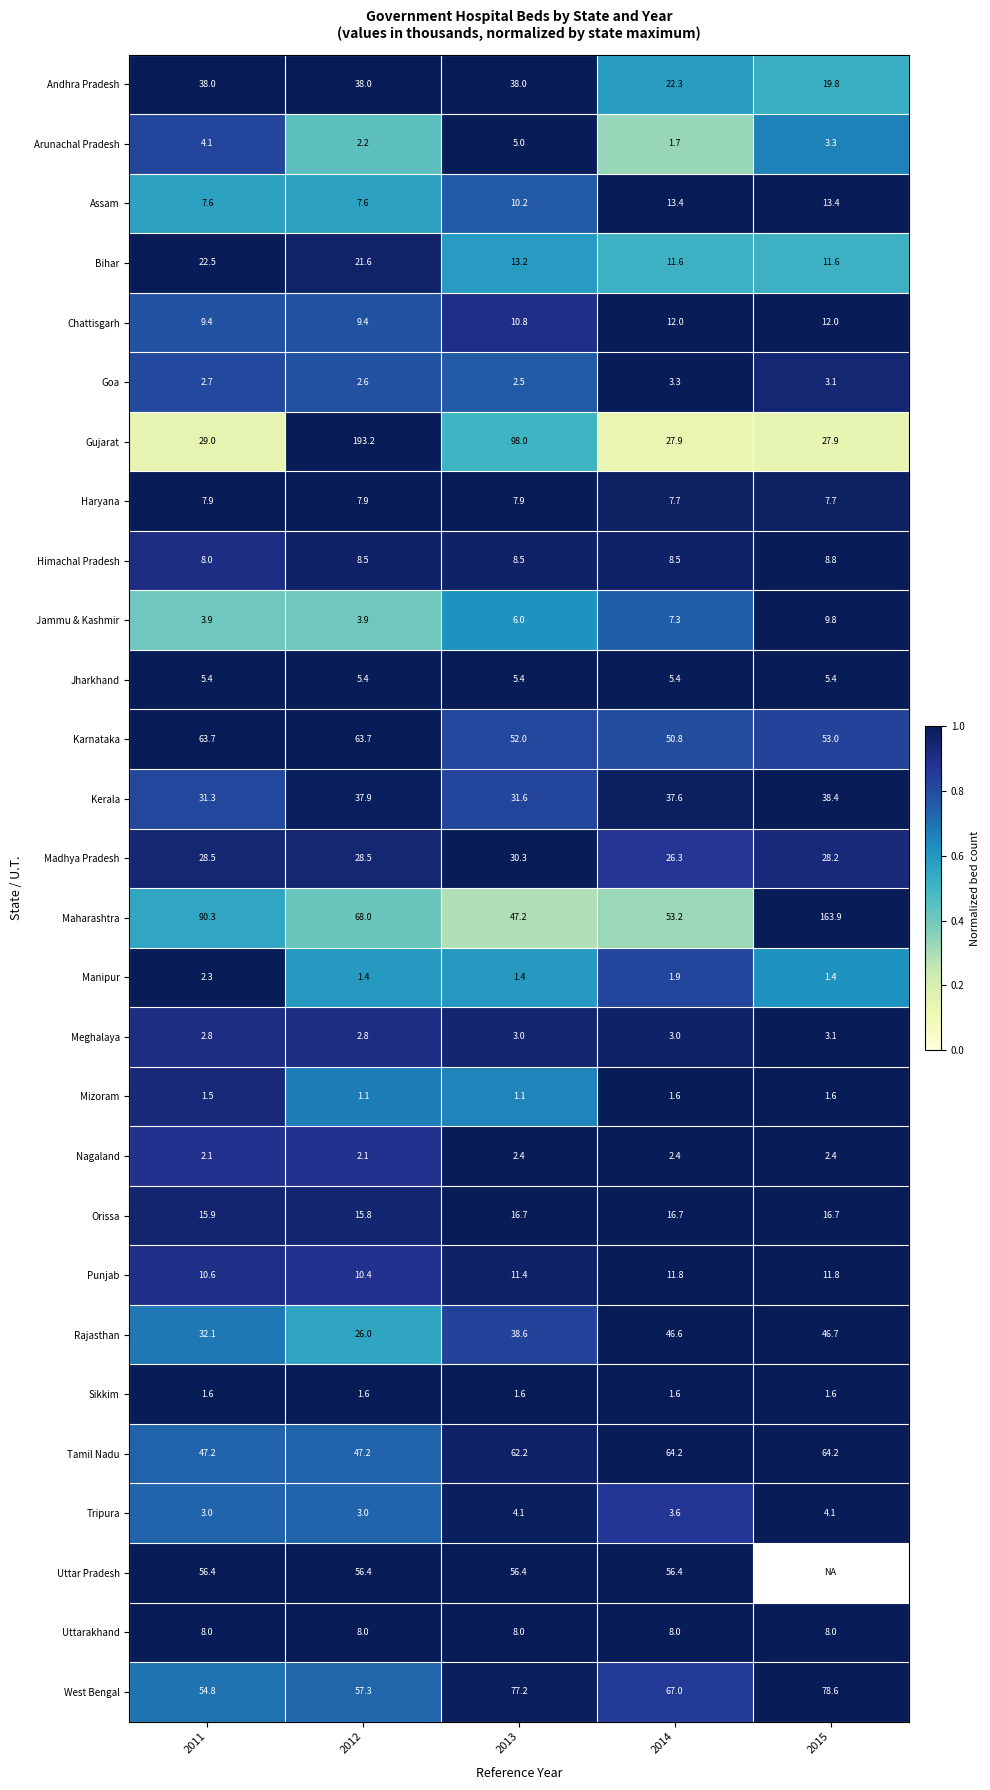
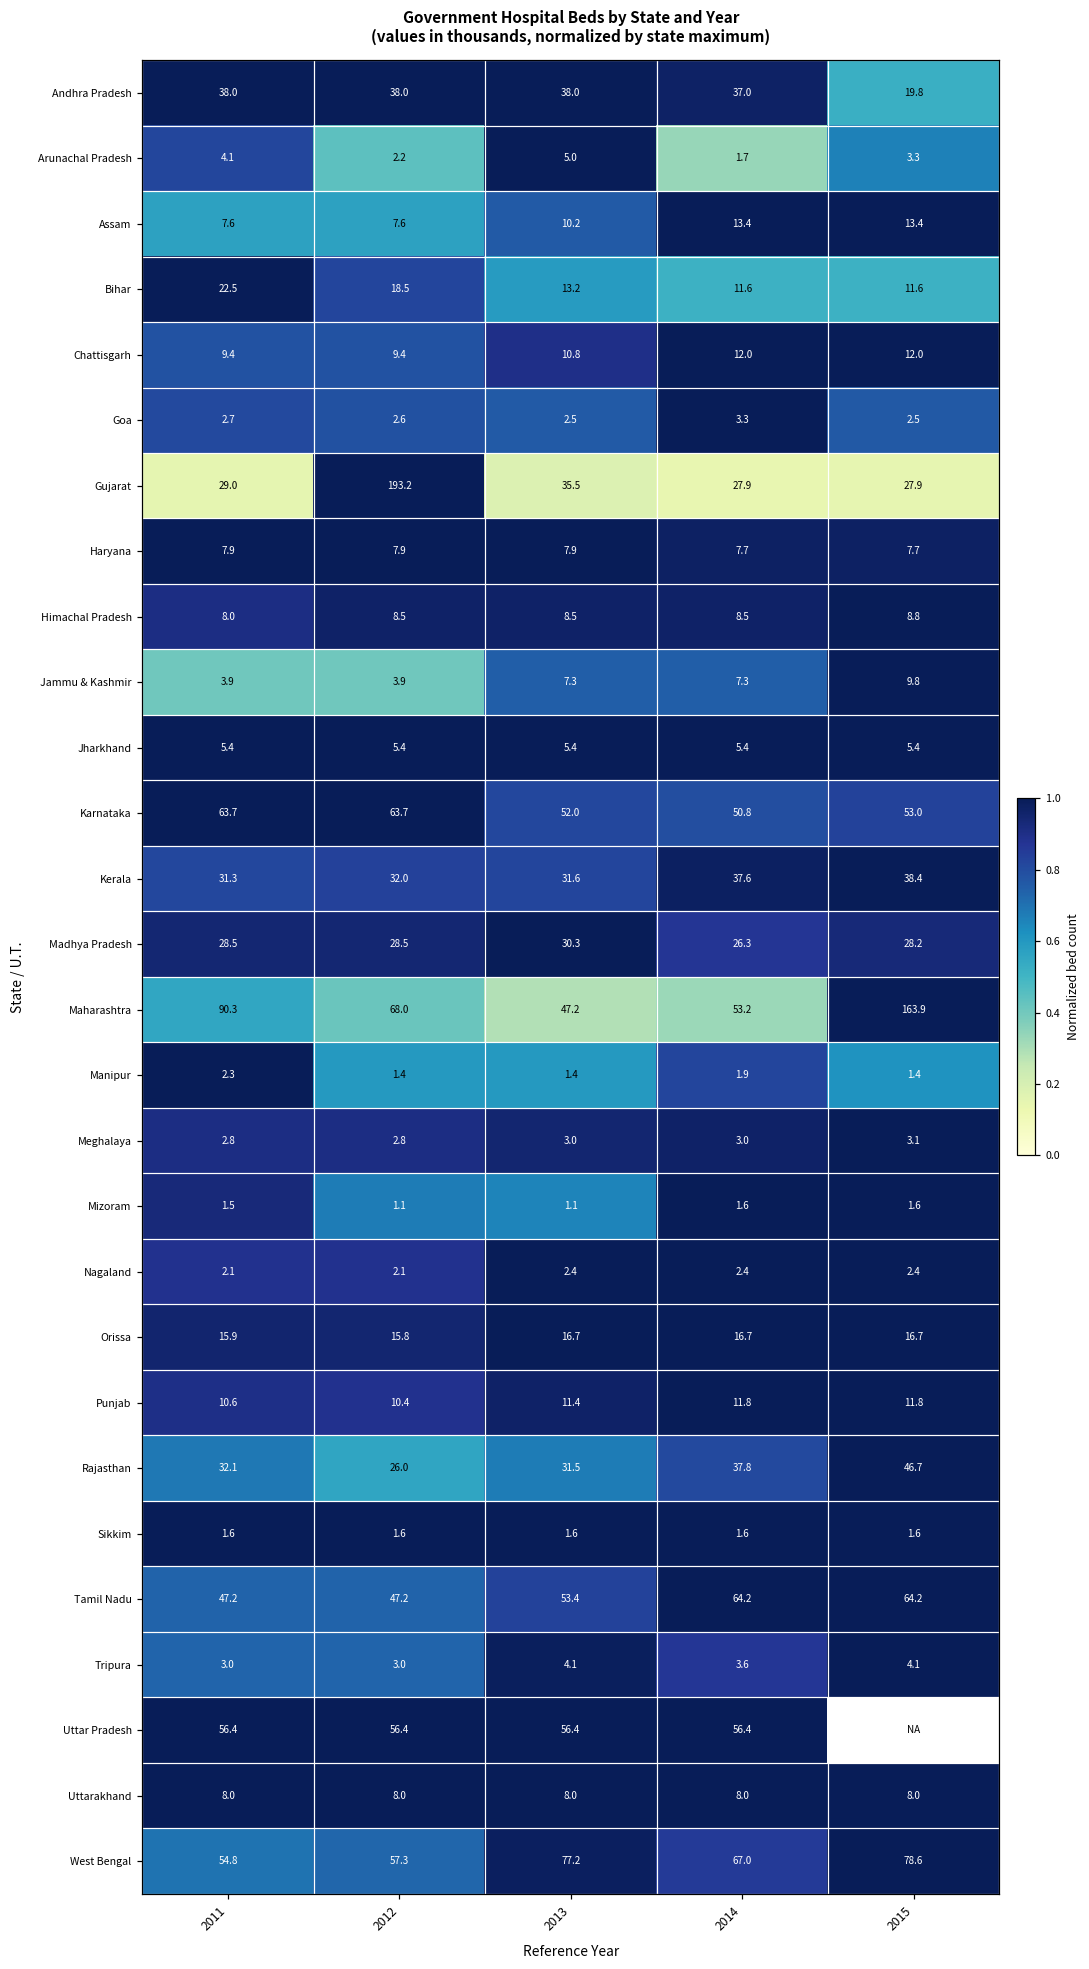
  {
    "Andhra Pradesh": {
      "2011": 38.0,
      "2012": 38.0,
      "2013": 38.0,
-     "2014": 22.3,
+     "2014": 37.0,
      "2015": 19.8
    },
    "Arunachal Pradesh": {
      "2011": 4.1,
      "2012": 2.2,
      "2013": 5.0,
      "2014": 1.7,
      "2015": 3.3
    },
    "Assam": {
      "2011": 7.6,
      "2012": 7.6,
      "2013": 10.2,
      "2014": 13.4,
      "2015": 13.4
    },
    "Bihar": {
      "2011": 22.5,
-     "2012": 21.6,
+     "2012": 18.5,
      "2013": 13.2,
      "2014": 11.6,
      "2015": 11.6
    },
    "Chattisgarh": {
      "2011": 9.4,
      "2012": 9.4,
      "2013": 10.8,
      "2014": 12.0,
      "2015": 12.0
    },
    "Goa": {
      "2011": 2.7,
      "2012": 2.6,
      "2013": 2.5,
      "2014": 3.3,
-     "2015": 3.1
+     "2015": 2.5
    },
    "Gujarat": {
      "2011": 29.0,
      "2012": 193.2,
-     "2013": 98.0,
+     "2013": 35.5,
      "2014": 27.9,
      "2015": 27.9
    },
    "Haryana": {
      "2011": 7.9,
      "2012": 7.9,
      "2013": 7.9,
      "2014": 7.7,
      "2015": 7.7
    },
    "Himachal Pradesh": {
      "2011": 8.0,
      "2012": 8.5,
      "2013": 8.5,
      "2014": 8.5,
      "2015": 8.8
    },
    "Jammu & Kashmir": {
      "2011": 3.9,
      "2012": 3.9,
-     "2013": 6.0,
+     "2013": 7.3,
      "2014": 7.3,
      "2015": 9.8
    },
    "Jharkhand": {
      "2011": 5.4,
      "2012": 5.4,
      "2013": 5.4,
      "2014": 5.4,
      "2015": 5.4
    },
    "Karnataka": {
      "2011": 63.7,
      "2012": 63.7,
      "2013": 52.0,
      "2014": 50.8,
      "2015": 53.0
    },
    "Kerala": {
      "2011": 31.3,
-     "2012": 37.9,
+     "2012": 32.0,
      "2013": 31.6,
      "2014": 37.6,
      "2015": 38.4
    },
    "Madhya Pradesh": {
      "2011": 28.5,
      "2012": 28.5,
      "2013": 30.3,
      "2014": 26.3,
      "2015": 28.2
    },
    "Maharashtra": {
      "2011": 90.3,
      "2012": 68.0,
      "2013": 47.2,
      "2014": 53.2,
      "2015": 163.9
    },
    "Manipur": {
      "2011": 2.3,
      "2012": 1.4,
      "2013": 1.4,
      "2014": 1.9,
      "2015": 1.4
    },
    "Meghalaya": {
      "2011": 2.8,
      "2012": 2.8,
      "2013": 3.0,
      "2014": 3.0,
      "2015": 3.1
    },
    "Mizoram": {
      "2011": 1.5,
      "2012": 1.1,
      "2013": 1.1,
      "2014": 1.6,
      "2015": 1.6
    },
    "Nagaland": {
      "2011": 2.1,
      "2012": 2.1,
      "2013": 2.4,
      "2014": 2.4,
      "2015": 2.4
    },
    "Orissa": {
      "2011": 15.9,
      "2012": 15.8,
      "2013": 16.7,
      "2014": 16.7,
      "2015": 16.7
    },
    "Punjab": {
      "2011": 10.6,
      "2012": 10.4,
      "2013": 11.4,
      "2014": 11.8,
      "2015": 11.8
    },
    "Rajasthan": {
      "2011": 32.1,
      "2012": 26.0,
-     "2013": 38.6,
-     "2014": 46.6,
+     "2013": 31.5,
+     "2014": 37.8,
      "2015": 46.7
    },
    "Sikkim": {
      "2011": 1.6,
      "2012": 1.6,
      "2013": 1.6,
      "2014": 1.6,
      "2015": 1.6
    },
    "Tamil Nadu": {
      "2011": 47.2,
      "2012": 47.2,
-     "2013": 62.2,
+     "2013": 53.4,
      "2014": 64.2,
      "2015": 64.2
    },
    "Tripura": {
      "2011": 3.0,
      "2012": 3.0,
      "2013": 4.1,
      "2014": 3.6,
      "2015": 4.1
    },
    "Uttar Pradesh": {
      "2011": 56.4,
      "2012": 56.4,
      "2013": 56.4,
      "2014": 56.4
    },
    "Uttarakhand": {
      "2011": 8.0,
      "2012": 8.0,
      "2013": 8.0,
      "2014": 8.0,
      "2015": 8.0
    },
    "West Bengal": {
      "2011": 54.8,
      "2012": 57.3,
      "2013": 77.2,
      "2014": 67.0,
      "2015": 78.6
    }
  }
